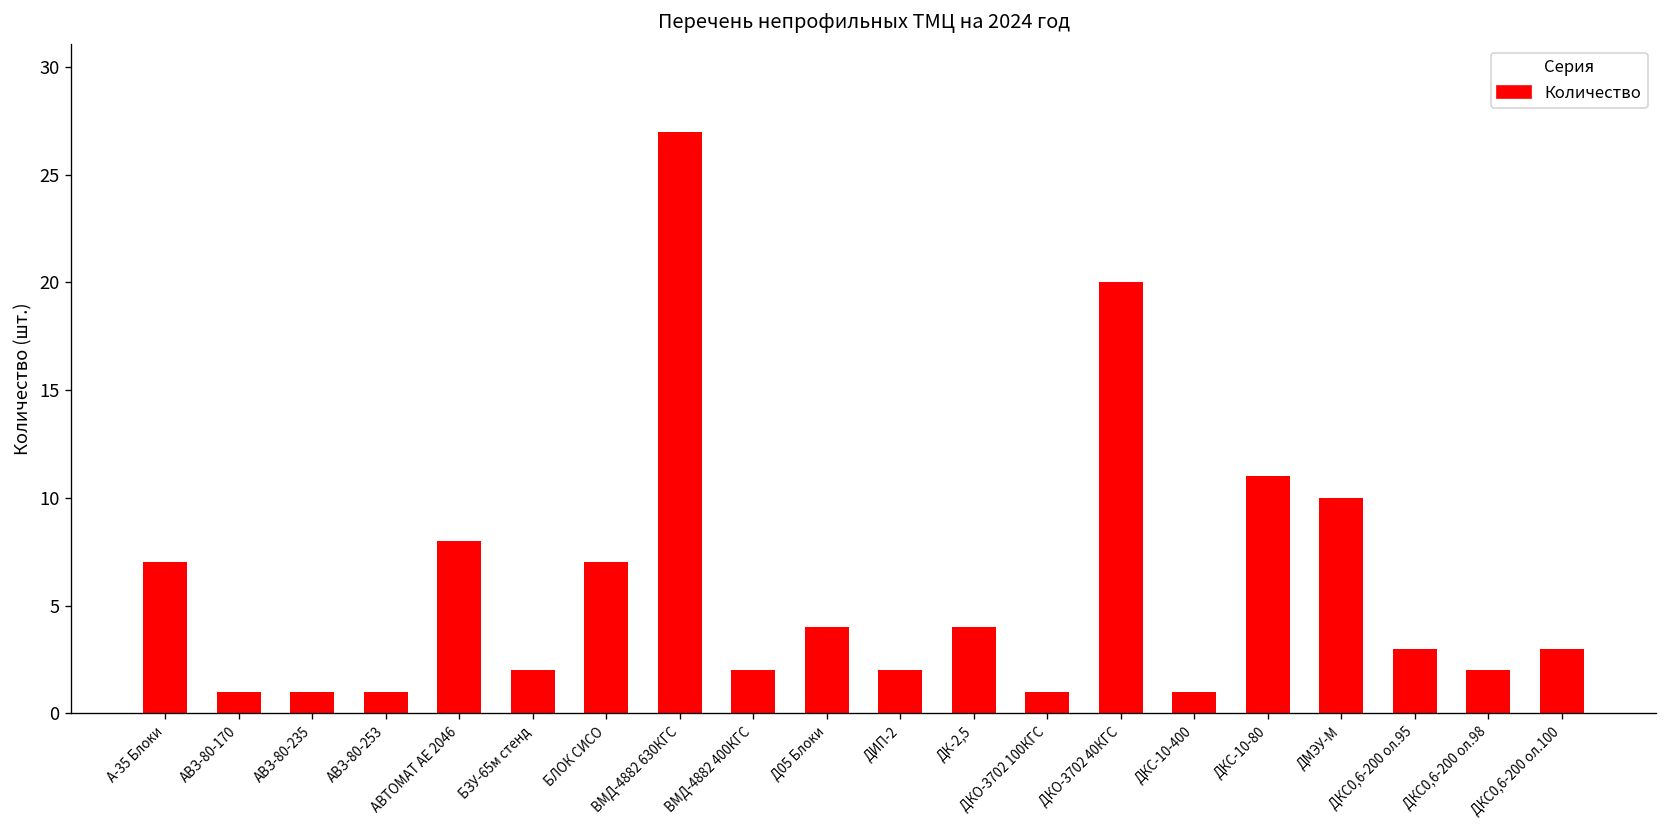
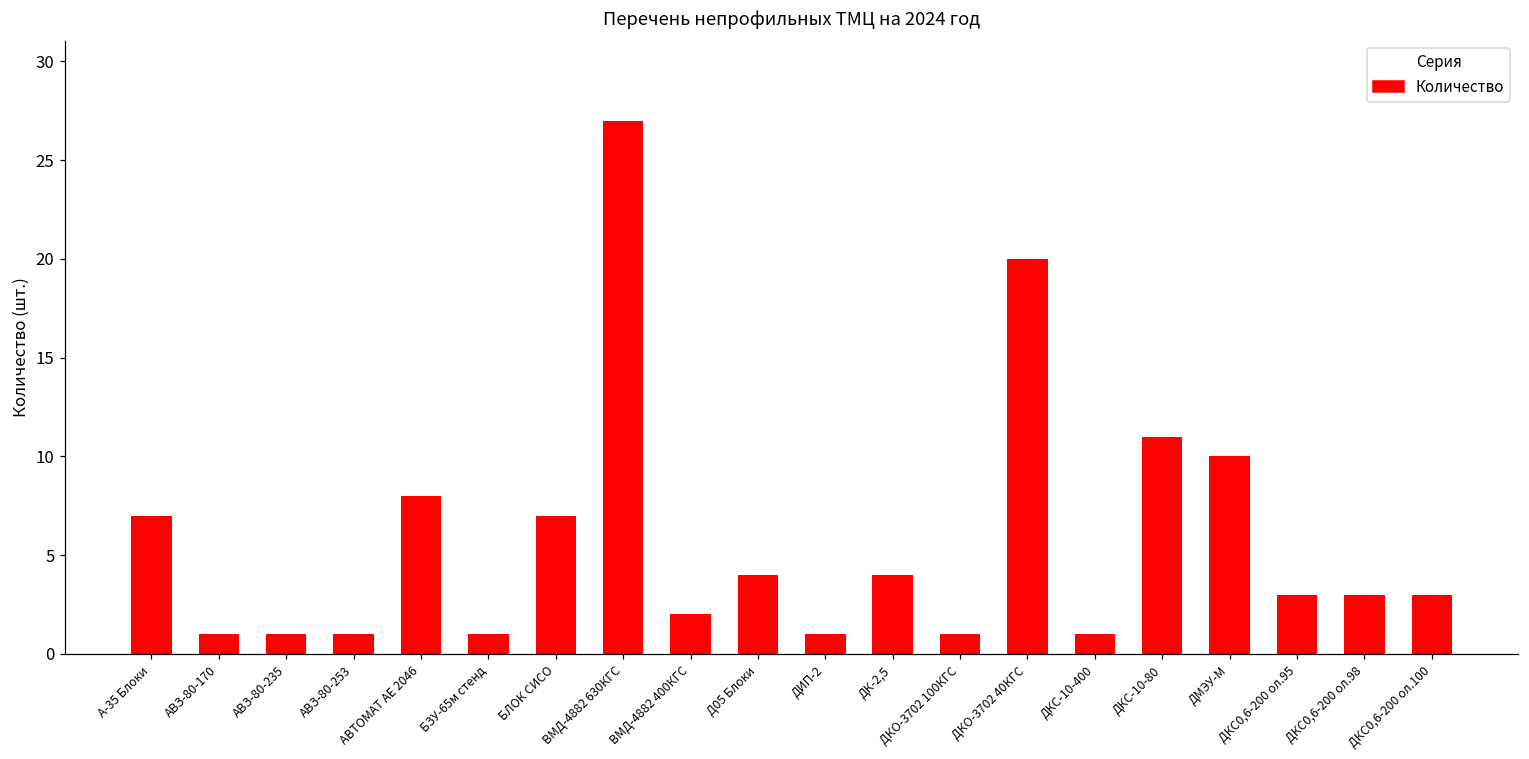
  {
    "А-35 Блоки": 7,
    "АВЗ-80-170": 1,
    "АВЗ-80-235": 1,
    "АВЗ-80-253": 1,
    "АВТОМАТ АЕ 2046": 8,
-   "БЗУ-65м стенд": 2,
+   "БЗУ-65м стенд": 1,
    "БЛОК СИСО": 7,
    "ВМД-4882 630КГС": 27,
    "ВМД-4882 400КГС": 2,
    "Д05 Блоки": 4,
-   "ДИП-2": 2,
+   "ДИП-2": 1,
    "ДК-2,5": 4,
    "ДКО-3702 100КГС": 1,
    "ДКО-3702 40КГС": 20,
    "ДКС-10-400": 1,
    "ДКС-10-80": 11,
    "ДМЭУ-М": 10,
    "ДКС0,6-200 ол.95": 3,
-   "ДКС0,6-200 ол.98": 2,
+   "ДКС0,6-200 ол.98": 3,
    "ДКС0,6-200 ол.100": 3
  }
